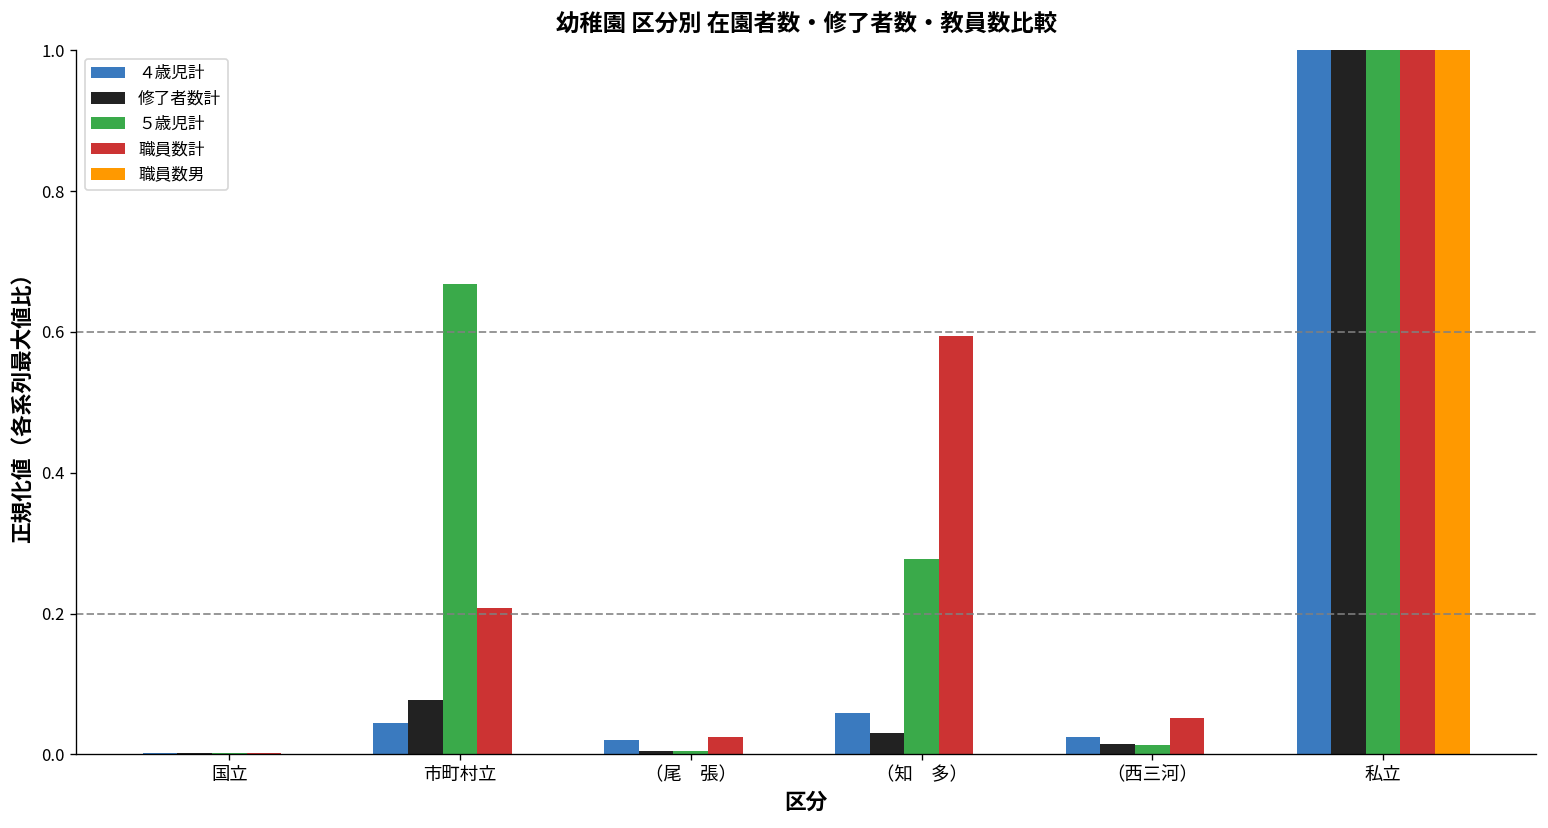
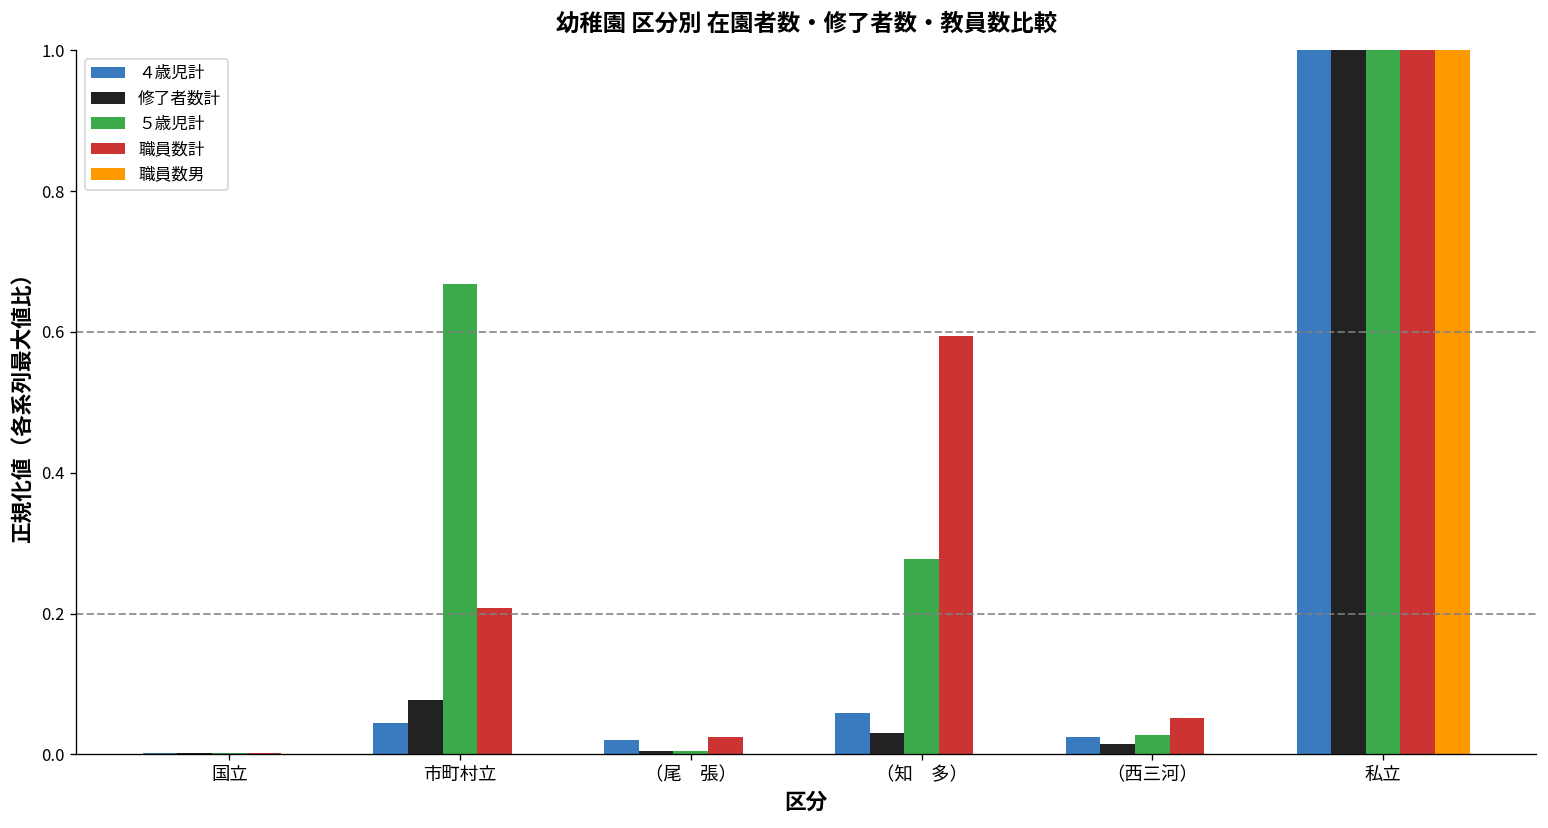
  {
    "４歳児計": {
      "市町村立": 0.05,
      "（尾 張）": 0.02,
      "（知 多）": 0.06,
      "（西三河）": 0.02,
      "私立": 1.00
    },
    "修了者数計": {
      "市町村立": 0.08,
      "（尾 張）": 0.00,
      "（知 多）": 0.03,
      "（西三河）": 0.02,
      "私立": 1.00
    },
    "５歳児計": {
      "市町村立": 0.67,
      "（尾 張）": 0.00,
      "（知 多）": 0.28,
-     "（西三河）": 0.01,
+     "（西三河）": 0.03,
      "私立": 1.00
    },
    "職員数計": {
      "市町村立": 0.21,
      "（尾 張）": 0.02,
      "（知 多）": 0.59,
      "（西三河）": 0.05,
      "私立": 1.00
    },
    "職員数男": {
      "国立": 0.00,
      "市町村立": 0.00,
      "（尾 張）": 0.00,
      "（知 多）": 0.00,
      "（西三河）": 0.00,
      "私立": 1.00
    }
  }
